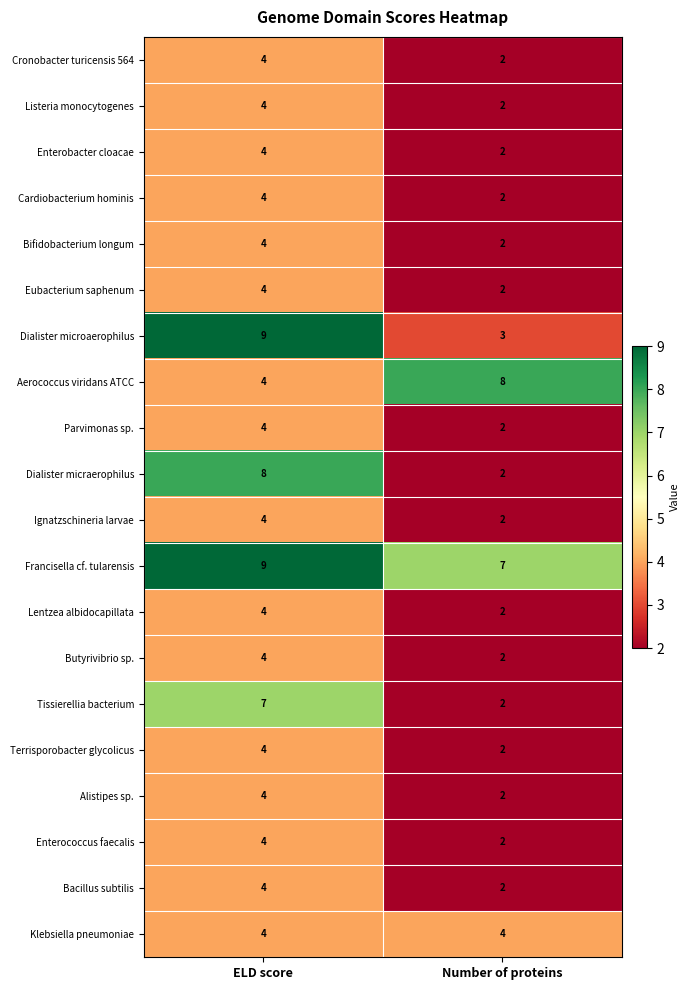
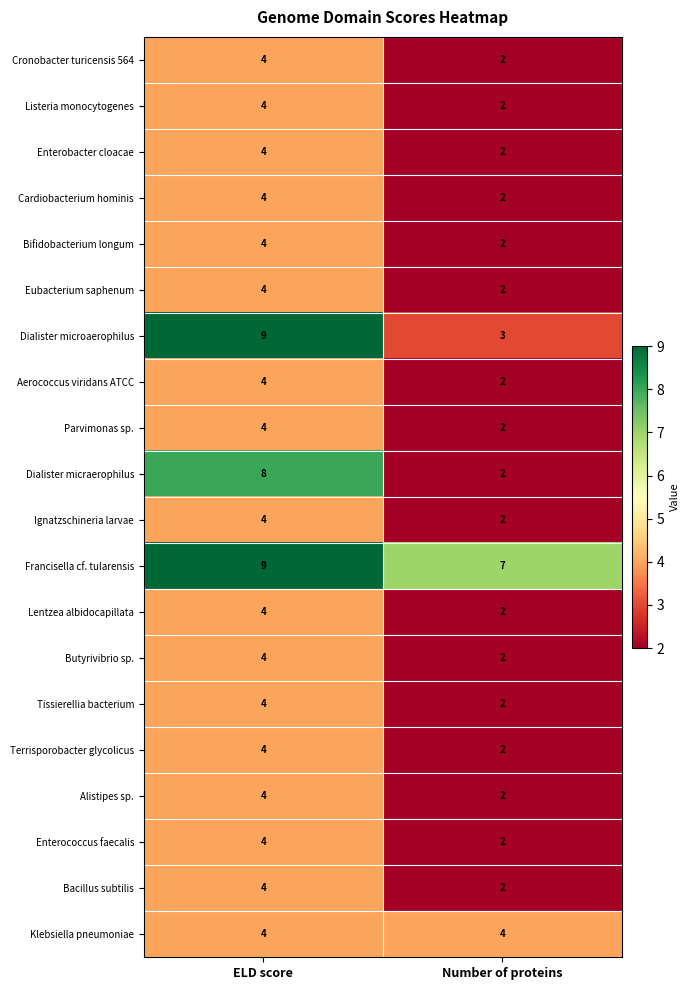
  {
    "Cronobacter turicensis 564": {
      "ELD score": 4,
      "Number of proteins": 2
    },
    "Listeria monocytogenes": {
      "ELD score": 4,
      "Number of proteins": 2
    },
    "Enterobacter cloacae": {
      "ELD score": 4,
      "Number of proteins": 2
    },
    "Cardiobacterium hominis": {
      "ELD score": 4,
      "Number of proteins": 2
    },
    "Bifidobacterium longum": {
      "ELD score": 4,
      "Number of proteins": 2
    },
    "Eubacterium saphenum": {
      "ELD score": 4,
      "Number of proteins": 2
    },
    "Dialister microaerophilus": {
      "ELD score": 9,
      "Number of proteins": 3
    },
    "Aerococcus viridans ATCC": {
      "ELD score": 4,
-     "Number of proteins": 8
+     "Number of proteins": 2
    },
    "Parvimonas sp.": {
      "ELD score": 4,
      "Number of proteins": 2
    },
    "Dialister micraerophilus": {
      "ELD score": 8,
      "Number of proteins": 2
    },
    "Ignatzschineria larvae": {
      "ELD score": 4,
      "Number of proteins": 2
    },
    "Francisella cf. tularensis": {
      "ELD score": 9,
      "Number of proteins": 7
    },
    "Lentzea albidocapillata": {
      "ELD score": 4,
      "Number of proteins": 2
    },
    "Butyrivibrio sp.": {
      "ELD score": 4,
      "Number of proteins": 2
    },
    "Tissierellia bacterium": {
-     "ELD score": 7,
+     "ELD score": 4,
      "Number of proteins": 2
    },
    "Terrisporobacter glycolicus": {
      "ELD score": 4,
      "Number of proteins": 2
    },
    "Alistipes sp.": {
      "ELD score": 4,
      "Number of proteins": 2
    },
    "Enterococcus faecalis": {
      "ELD score": 4,
      "Number of proteins": 2
    },
    "Bacillus subtilis": {
      "ELD score": 4,
      "Number of proteins": 2
    },
    "Klebsiella pneumoniae": {
      "ELD score": 4,
      "Number of proteins": 4
    }
  }
